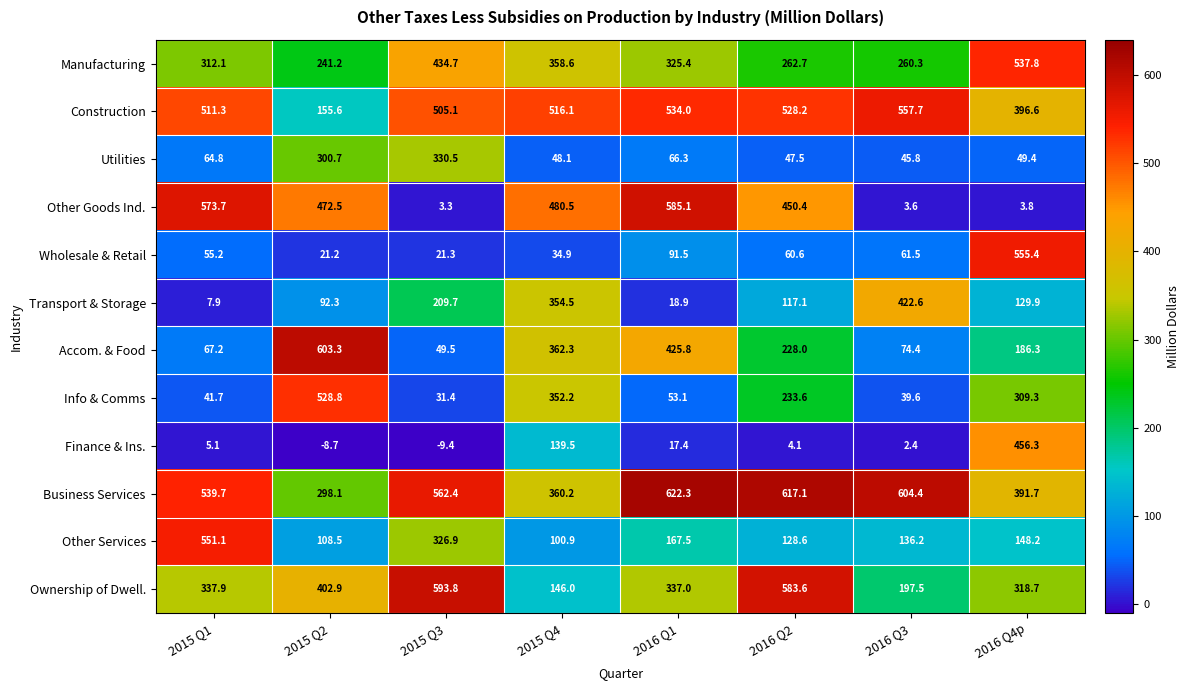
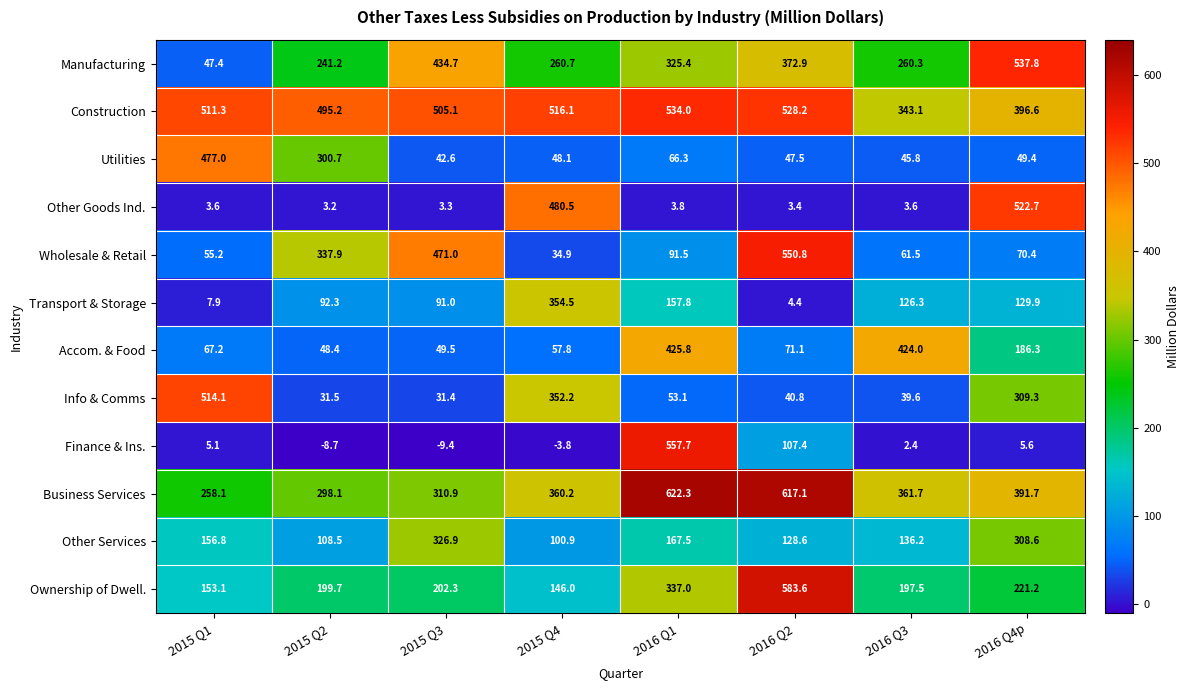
  {
    "Manufacturing": {
-     "2015 Q1": 312.1,
+     "2015 Q1": 47.4,
      "2015 Q2": 241.2,
      "2015 Q3": 434.7,
-     "2015 Q4": 358.6,
+     "2015 Q4": 260.7,
      "2016 Q1": 325.4,
-     "2016 Q2": 262.7,
+     "2016 Q2": 372.9,
      "2016 Q3": 260.3,
      "2016 Q4p": 537.8
    },
    "Construction": {
      "2015 Q1": 511.3,
-     "2015 Q2": 155.6,
+     "2015 Q2": 495.2,
      "2015 Q3": 505.1,
      "2015 Q4": 516.1,
      "2016 Q1": 534.0,
      "2016 Q2": 528.2,
-     "2016 Q3": 557.7,
+     "2016 Q3": 343.1,
      "2016 Q4p": 396.6
    },
    "Utilities": {
-     "2015 Q1": 64.8,
+     "2015 Q1": 477.0,
      "2015 Q2": 300.7,
-     "2015 Q3": 330.5,
+     "2015 Q3": 42.6,
      "2015 Q4": 48.1,
      "2016 Q1": 66.3,
      "2016 Q2": 47.5,
      "2016 Q3": 45.8,
      "2016 Q4p": 49.4
    },
    "Other Goods Ind.": {
-     "2015 Q1": 573.7,
-     "2015 Q2": 472.5,
+     "2015 Q1": 3.6,
+     "2015 Q2": 3.2,
      "2015 Q3": 3.3,
      "2015 Q4": 480.5,
-     "2016 Q1": 585.1,
-     "2016 Q2": 450.4,
+     "2016 Q1": 3.8,
+     "2016 Q2": 3.4,
      "2016 Q3": 3.6,
-     "2016 Q4p": 3.8
+     "2016 Q4p": 522.7
    },
    "Wholesale & Retail": {
      "2015 Q1": 55.2,
-     "2015 Q2": 21.2,
-     "2015 Q3": 21.3,
+     "2015 Q2": 337.9,
+     "2015 Q3": 471.0,
      "2015 Q4": 34.9,
      "2016 Q1": 91.5,
-     "2016 Q2": 60.6,
+     "2016 Q2": 550.8,
      "2016 Q3": 61.5,
-     "2016 Q4p": 555.4
+     "2016 Q4p": 70.4
    },
    "Transport & Storage": {
      "2015 Q1": 7.9,
      "2015 Q2": 92.3,
-     "2015 Q3": 209.7,
+     "2015 Q3": 91.0,
      "2015 Q4": 354.5,
-     "2016 Q1": 18.9,
-     "2016 Q2": 117.1,
-     "2016 Q3": 422.6,
+     "2016 Q1": 157.8,
+     "2016 Q2": 4.4,
+     "2016 Q3": 126.3,
      "2016 Q4p": 129.9
    },
    "Accom. & Food": {
      "2015 Q1": 67.2,
-     "2015 Q2": 603.3,
+     "2015 Q2": 48.4,
      "2015 Q3": 49.5,
-     "2015 Q4": 362.3,
+     "2015 Q4": 57.8,
      "2016 Q1": 425.8,
-     "2016 Q2": 228.0,
-     "2016 Q3": 74.4,
+     "2016 Q2": 71.1,
+     "2016 Q3": 424.0,
      "2016 Q4p": 186.3
    },
    "Info & Comms": {
-     "2015 Q1": 41.7,
-     "2015 Q2": 528.8,
+     "2015 Q1": 514.1,
+     "2015 Q2": 31.5,
      "2015 Q3": 31.4,
      "2015 Q4": 352.2,
      "2016 Q1": 53.1,
-     "2016 Q2": 233.6,
+     "2016 Q2": 40.8,
      "2016 Q3": 39.6,
      "2016 Q4p": 309.3
    },
    "Finance & Ins.": {
      "2015 Q1": 5.1,
      "2015 Q2": -8.7,
      "2015 Q3": -9.4,
-     "2015 Q4": 139.5,
-     "2016 Q1": 17.4,
-     "2016 Q2": 4.1,
+     "2015 Q4": -3.8,
+     "2016 Q1": 557.7,
+     "2016 Q2": 107.4,
      "2016 Q3": 2.4,
-     "2016 Q4p": 456.3
+     "2016 Q4p": 5.6
    },
    "Business Services": {
-     "2015 Q1": 539.7,
+     "2015 Q1": 258.1,
      "2015 Q2": 298.1,
-     "2015 Q3": 562.4,
+     "2015 Q3": 310.9,
      "2015 Q4": 360.2,
      "2016 Q1": 622.3,
      "2016 Q2": 617.1,
-     "2016 Q3": 604.4,
+     "2016 Q3": 361.7,
      "2016 Q4p": 391.7
    },
    "Other Services": {
-     "2015 Q1": 551.1,
+     "2015 Q1": 156.8,
      "2015 Q2": 108.5,
      "2015 Q3": 326.9,
      "2015 Q4": 100.9,
      "2016 Q1": 167.5,
      "2016 Q2": 128.6,
      "2016 Q3": 136.2,
-     "2016 Q4p": 148.2
+     "2016 Q4p": 308.6
    },
    "Ownership of Dwell.": {
-     "2015 Q1": 337.9,
-     "2015 Q2": 402.9,
-     "2015 Q3": 593.8,
+     "2015 Q1": 153.1,
+     "2015 Q2": 199.7,
+     "2015 Q3": 202.3,
      "2015 Q4": 146.0,
      "2016 Q1": 337.0,
      "2016 Q2": 583.6,
      "2016 Q3": 197.5,
-     "2016 Q4p": 318.7
+     "2016 Q4p": 221.2
    }
  }
